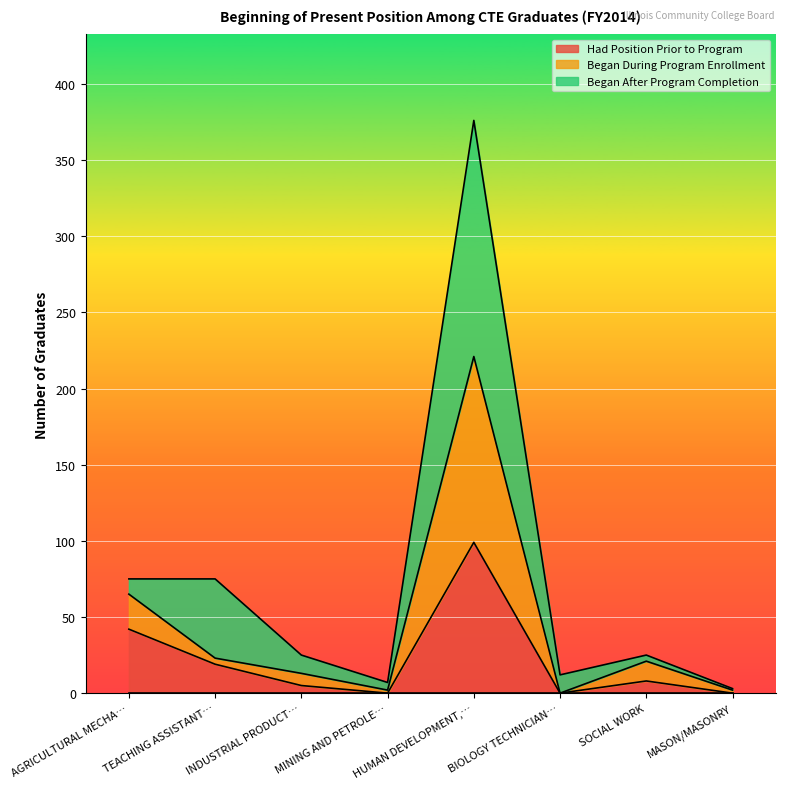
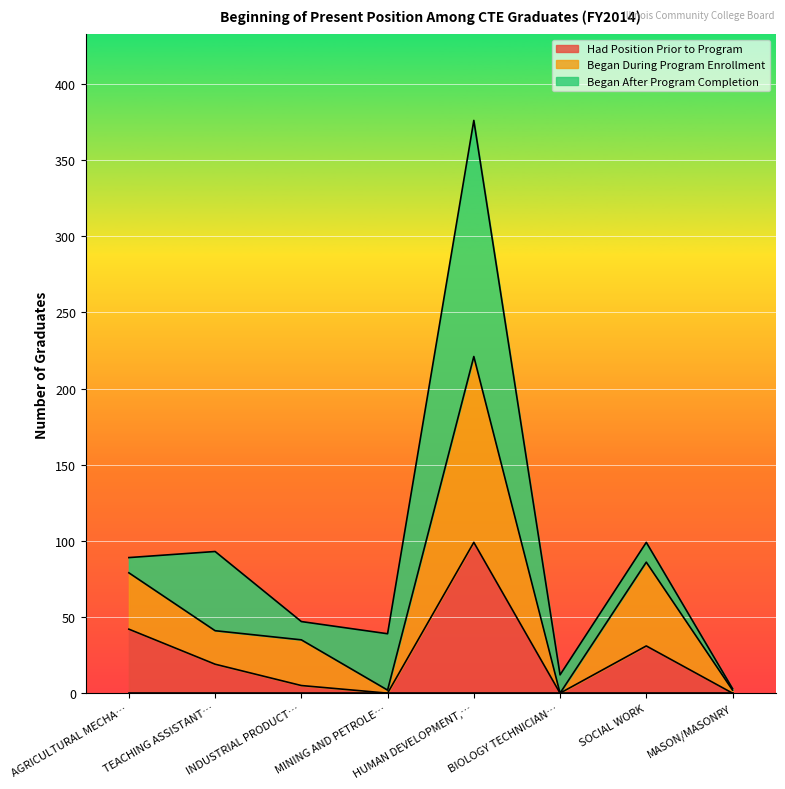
  {
    "Had Position Prior to Program": {
      "AGRICULTURAL MECHA…": 42,
      "TEACHING ASSISTANT…": 19,
      "INDUSTRIAL PRODUCT…": 5,
      "HUMAN DEVELOPMENT,…": 99,
-     "SOCIAL WORK": 8
+     "SOCIAL WORK": 31
    },
    "Began During Program Enrollment": {
-     "AGRICULTURAL MECHA…": 23,
-     "TEACHING ASSISTANT…": 4,
-     "INDUSTRIAL PRODUCT…": 8,
+     "AGRICULTURAL MECHA…": 37,
+     "TEACHING ASSISTANT…": 22,
+     "INDUSTRIAL PRODUCT…": 30,
      "MINING AND PETROLE…": 2,
      "HUMAN DEVELOPMENT,…": 122,
-     "SOCIAL WORK": 13
+     "SOCIAL WORK": 55
    },
    "Began After Program Completion": {
      "AGRICULTURAL MECHA…": 10,
      "TEACHING ASSISTANT…": 52,
      "INDUSTRIAL PRODUCT…": 12,
-     "MINING AND PETROLE…": 5,
+     "MINING AND PETROLE…": 37,
      "HUMAN DEVELOPMENT,…": 155,
      "BIOLOGY TECHNICIAN…": 12,
-     "SOCIAL WORK": 4
+     "SOCIAL WORK": 13
    }
  }
